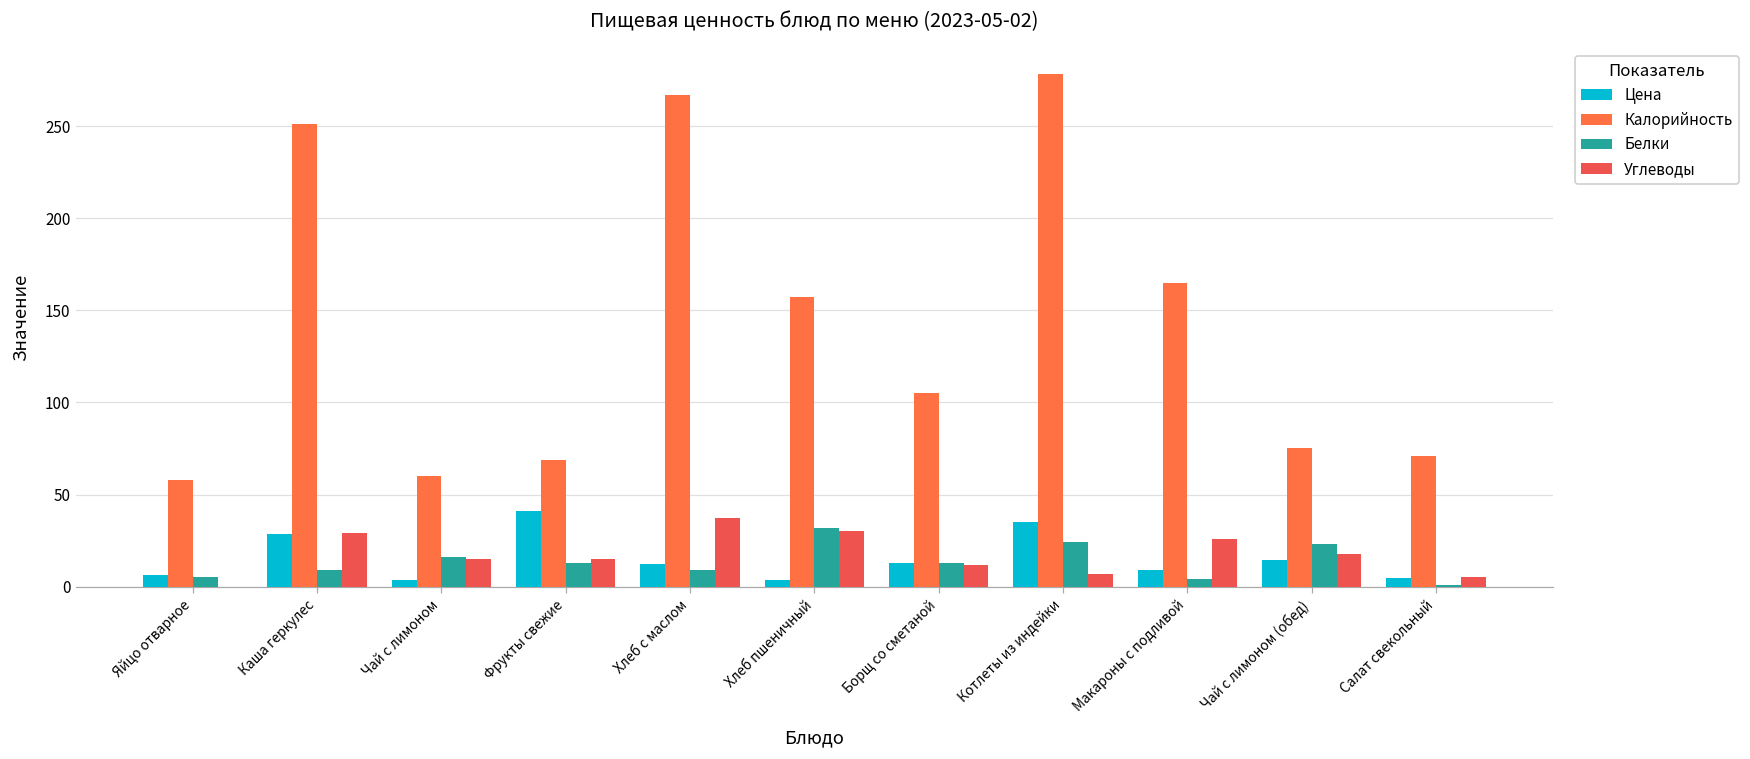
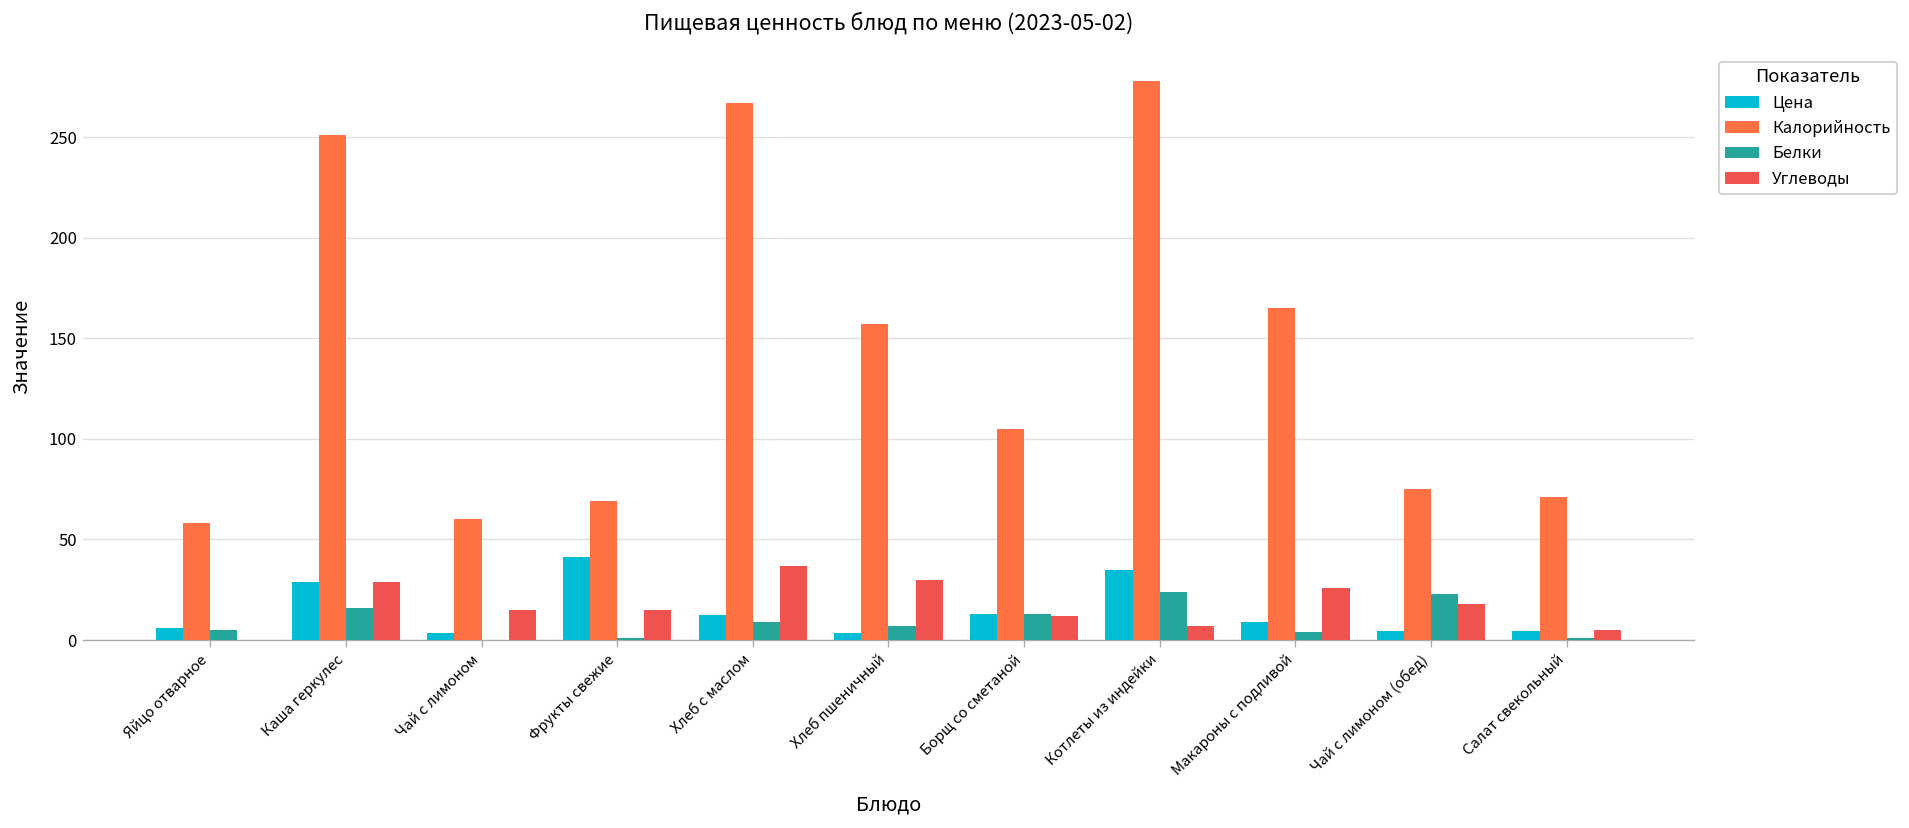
  {
    "Цена": {
      "Яйцо отварное": 6,
      "Каша геркулес": 29,
      "Чай с лимоном": 4,
      "Фрукты свежие": 41,
      "Хлеб с маслом": 13,
      "Хлеб пшеничный": 4,
      "Борщ со сметаной": 13,
      "Котлеты из индейки": 35,
      "Макароны с подливой": 9,
-     "Чай с лимоном (обед)": 15,
+     "Чай с лимоном (обед)": 4,
      "Салат свекольный": 5
    },
    "Белки": {
      "Яйцо отварное": 5,
-     "Каша геркулес": 9,
-     "Чай с лимоном": 16,
-     "Фрукты свежие": 13,
+     "Каша геркулес": 16,
+     "Чай с лимоном": 0,
+     "Фрукты свежие": 1,
      "Хлеб с маслом": 9,
-     "Хлеб пшеничный": 32,
+     "Хлеб пшеничный": 7,
      "Борщ со сметаной": 13,
      "Котлеты из индейки": 24,
      "Макароны с подливой": 4,
      "Чай с лимоном (обед)": 23
    }
  }
